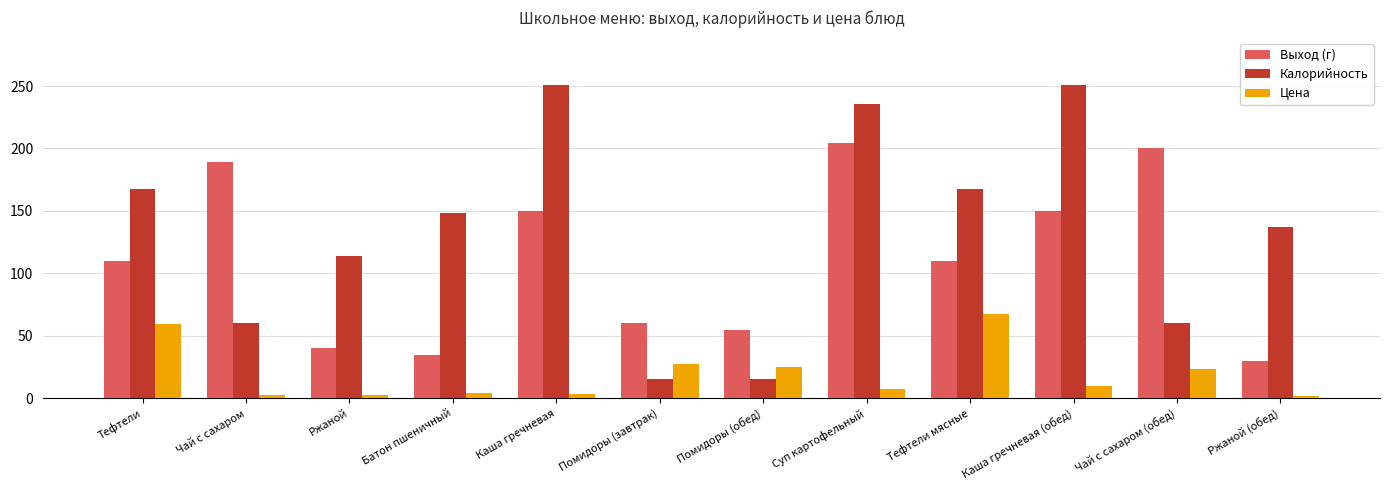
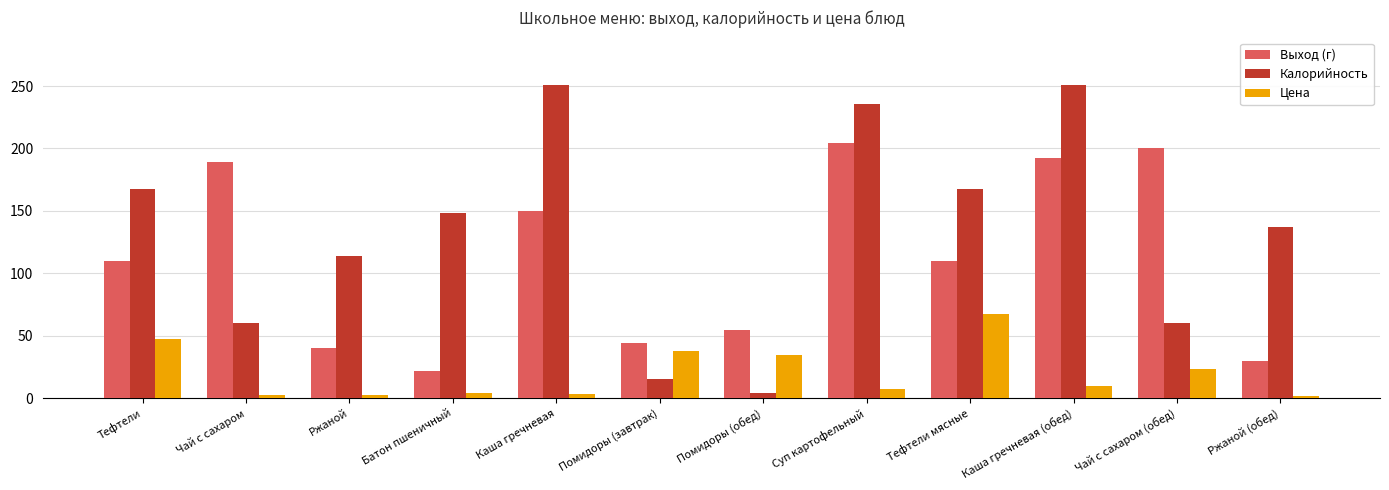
  {
    "Выход (г)": {
      "Тефтели": 110,
      "Чай с сахаром": 189,
      "Ржаной": 40,
-     "Батон пшеничный": 35,
+     "Батон пшеничный": 22,
      "Каша гречневая": 150,
-     "Помидоры (завтрак)": 60,
+     "Помидоры (завтрак)": 44,
      "Помидоры (обед)": 55,
      "Суп картофельный": 204,
      "Тефтели мясные": 110,
-     "Каша гречневая (обед)": 150,
+     "Каша гречневая (обед)": 192,
      "Чай с сахаром (обед)": 200,
      "Ржаной (обед)": 30
    },
    "Калорийность": {
      "Тефтели": 168,
      "Чай с сахаром": 60,
      "Ржаной": 114,
      "Батон пшеничный": 148,
      "Каша гречневая": 251,
      "Помидоры (завтрак)": 15,
-     "Помидоры (обед)": 15,
+     "Помидоры (обед)": 4,
      "Суп картофельный": 235,
      "Тефтели мясные": 168,
      "Каша гречневая (обед)": 251,
      "Чай с сахаром (обед)": 60,
      "Ржаной (обед)": 137
    },
    "Цена": {
-     "Тефтели": 60,
+     "Тефтели": 48,
      "Чай с сахаром": 3,
      "Ржаной": 3,
      "Батон пшеничный": 4,
      "Каша гречневая": 3,
-     "Помидоры (завтрак)": 28,
-     "Помидоры (обед)": 25,
+     "Помидоры (завтрак)": 38,
+     "Помидоры (обед)": 35,
      "Суп картофельный": 8,
      "Тефтели мясные": 68,
      "Каша гречневая (обед)": 10,
      "Чай с сахаром (обед)": 23,
      "Ржаной (обед)": 2
    }
  }
